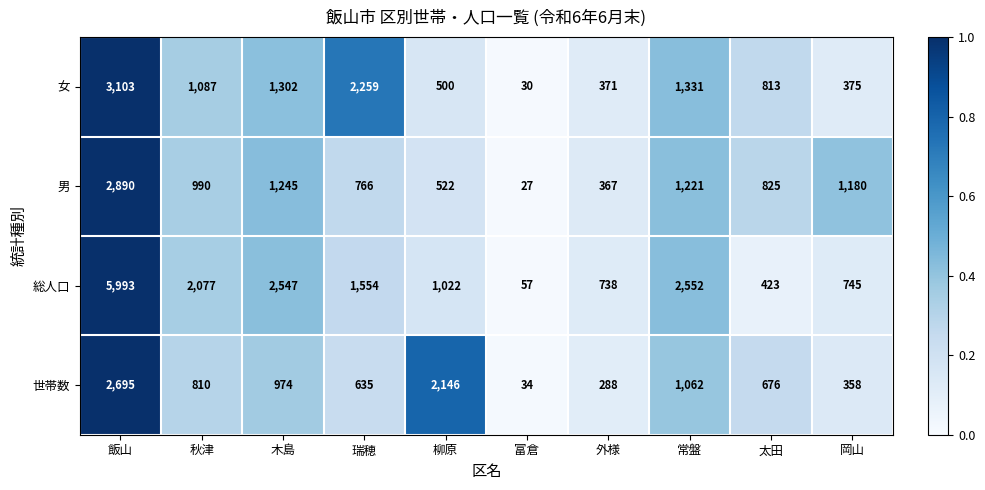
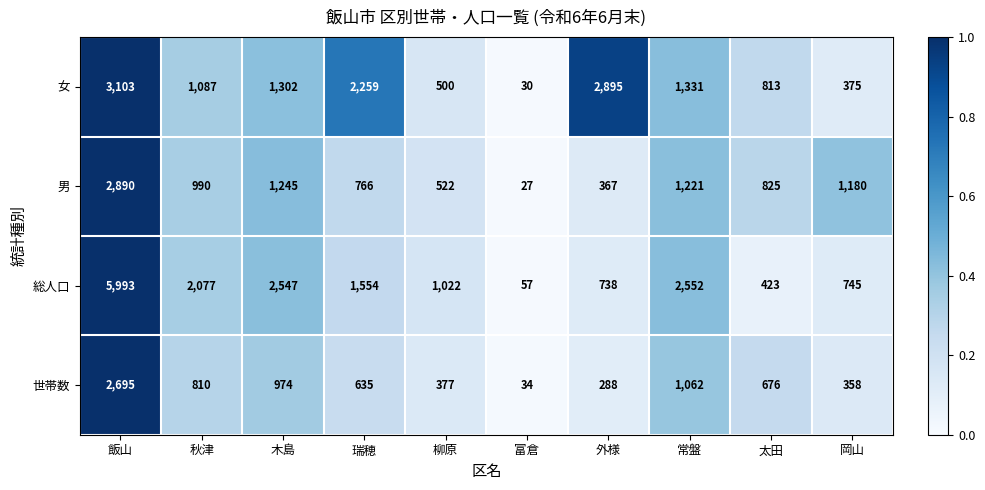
  {
    "女": {
      "飯山": "3,103",
      "秋津": "1,087",
      "木島": "1,302",
      "瑞穂": "2,259",
      "柳原": "500",
      "富倉": "30",
-     "外様": "371",
+     "外様": "2,895",
      "常盤": "1,331",
      "太田": "813",
      "岡山": "375"
    },
    "男": {
      "飯山": "2,890",
      "秋津": "990",
      "木島": "1,245",
      "瑞穂": "766",
      "柳原": "522",
      "富倉": "27",
      "外様": "367",
      "常盤": "1,221",
      "太田": "825",
      "岡山": "1,180"
    },
    "総人口": {
      "飯山": "5,993",
      "秋津": "2,077",
      "木島": "2,547",
      "瑞穂": "1,554",
      "柳原": "1,022",
      "富倉": "57",
      "外様": "738",
      "常盤": "2,552",
      "太田": "423",
      "岡山": "745"
    },
    "世帯数": {
      "飯山": "2,695",
      "秋津": "810",
      "木島": "974",
      "瑞穂": "635",
-     "柳原": "2,146",
+     "柳原": "377",
      "富倉": "34",
      "外様": "288",
      "常盤": "1,062",
      "太田": "676",
      "岡山": "358"
    }
  }
